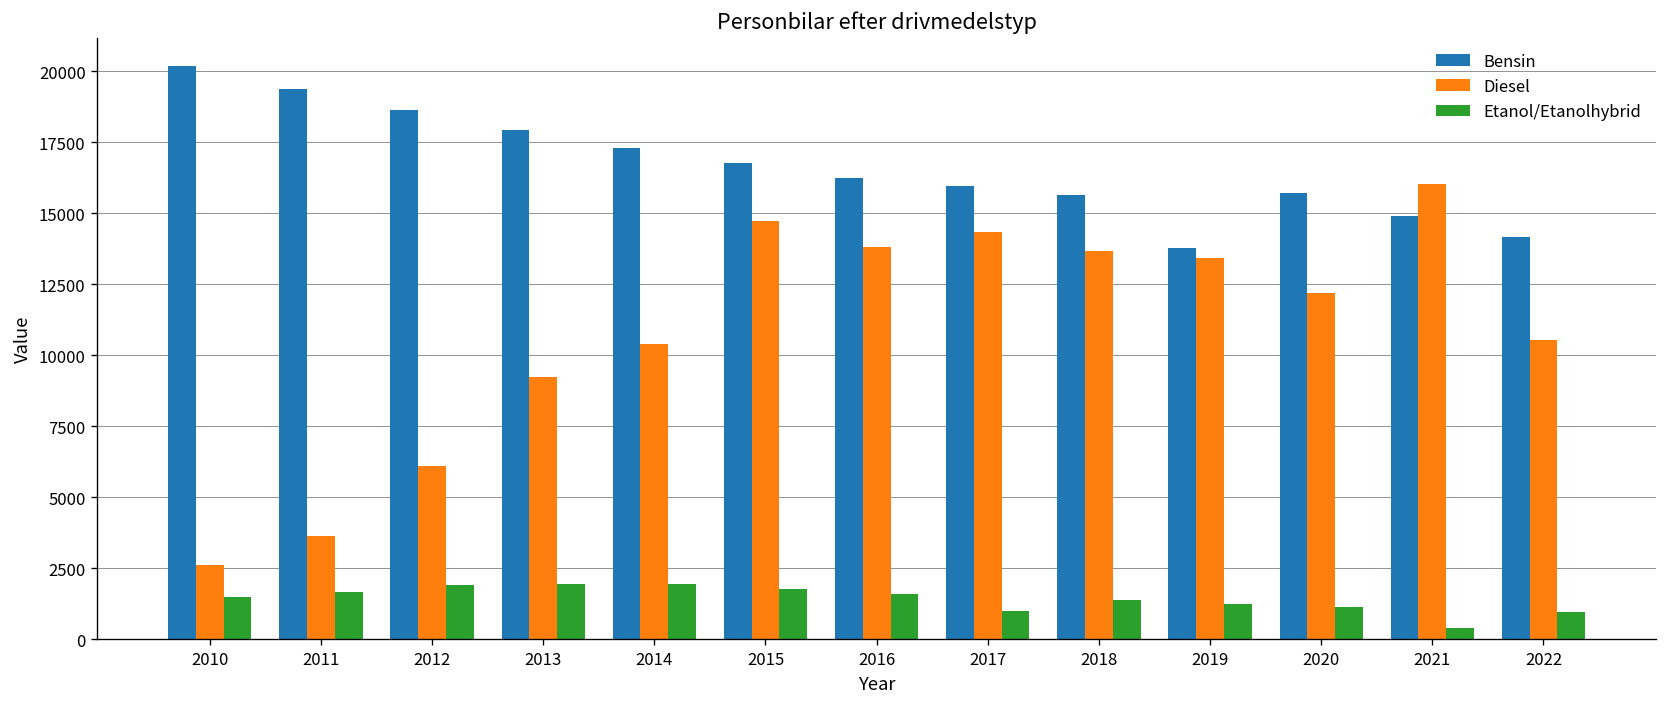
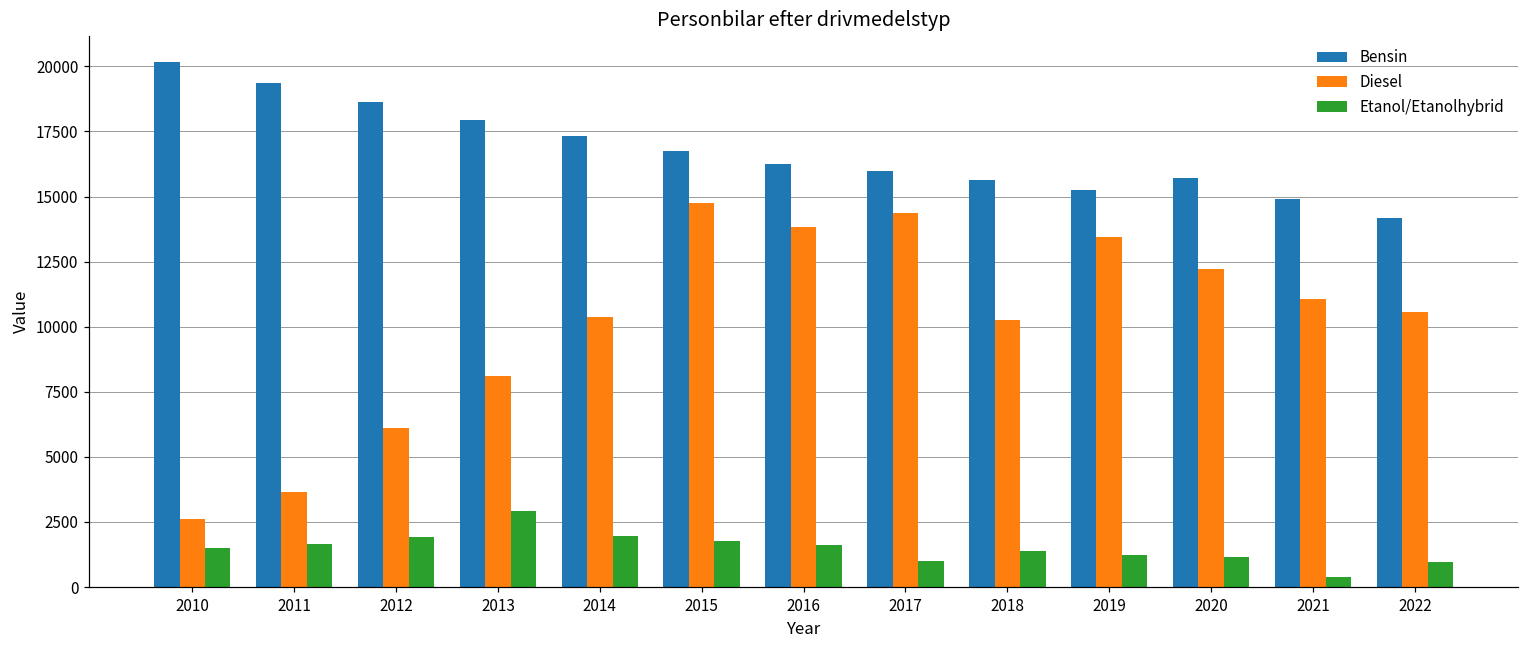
  {
    "Bensin": {
      "2010": 20200,
      "2011": 19400,
      "2012": 18600,
      "2013": 18000,
      "2014": 17300,
      "2015": 16800,
      "2016": 16300,
      "2017": 16000,
      "2018": 15600,
-     "2019": 13800,
+     "2019": 15200,
      "2020": 15700,
      "2021": 14900,
      "2022": 14200
    },
    "Diesel": {
      "2010": 2600,
      "2011": 3700,
      "2012": 6100,
-     "2013": 9200,
+     "2013": 8100,
      "2014": 10400,
      "2015": 14700,
      "2016": 13800,
      "2017": 14400,
-     "2018": 13700,
+     "2018": 10200,
      "2019": 13400,
      "2020": 12200,
-     "2021": 16100,
+     "2021": 11100,
      "2022": 10600
    },
    "Etanol/Etanolhybrid": {
      "2010": 1500,
      "2011": 1700,
      "2012": 1900,
-     "2013": 2000,
+     "2013": 2900,
      "2014": 2000,
      "2015": 1800,
      "2016": 1600,
      "2017": 1000,
      "2018": 1400,
      "2019": 1200,
      "2020": 1100,
      "2021": 400,
      "2022": 1000
    }
  }
